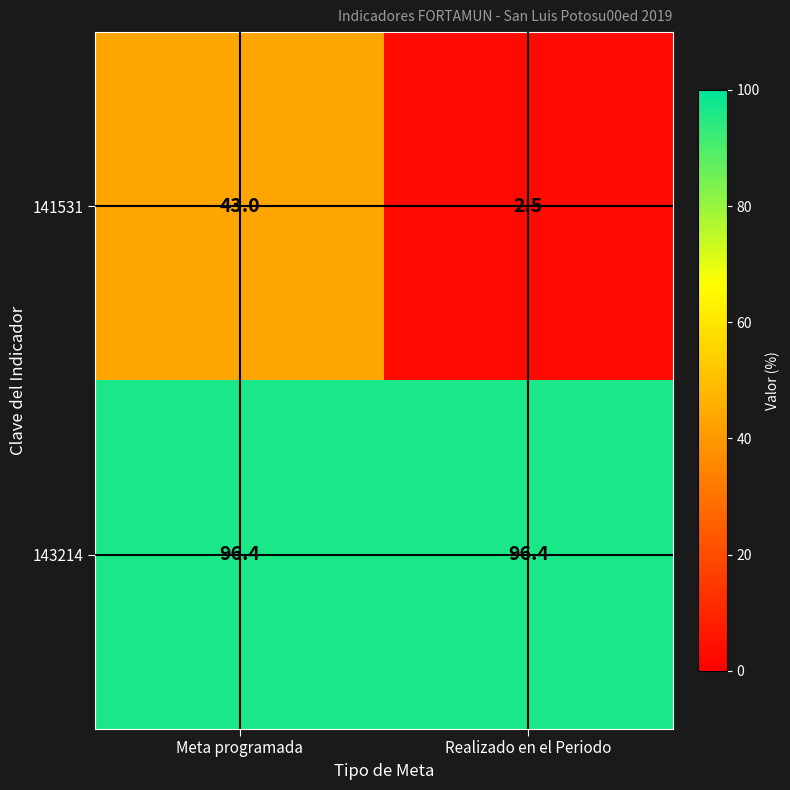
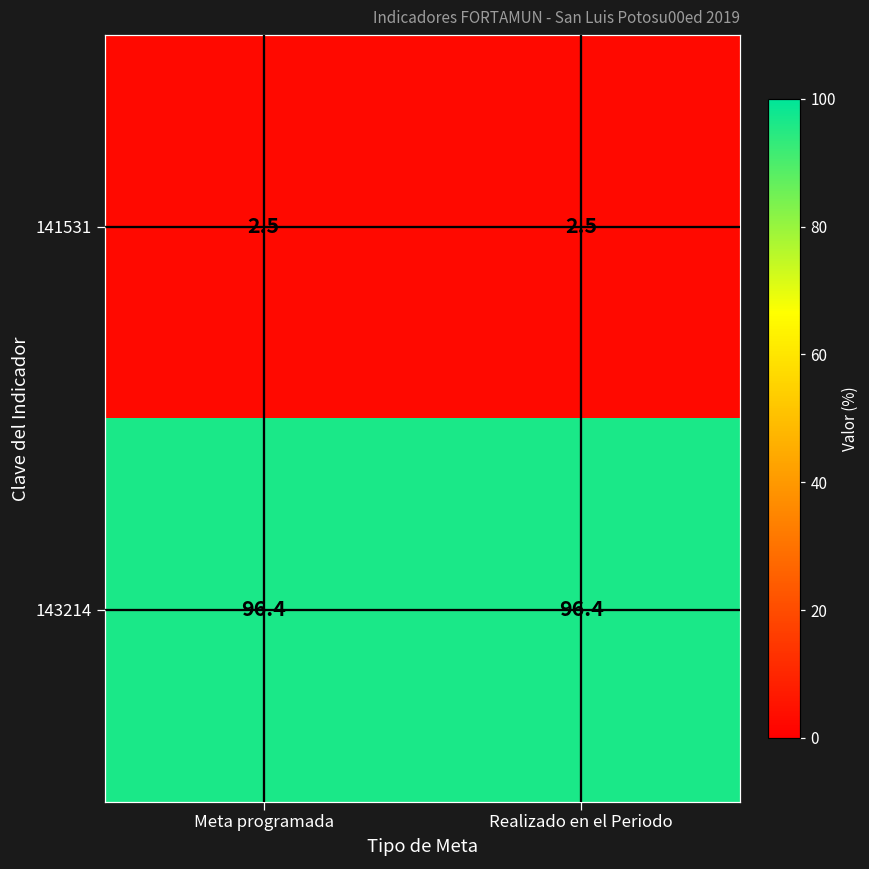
  {
    "141531": {
-     "Meta programada": 43.0,
+     "Meta programada": 2.5,
      "Realizado en el Periodo": 2.5
    },
    "143214": {
      "Meta programada": 96.4,
      "Realizado en el Periodo": 96.4
    }
  }
